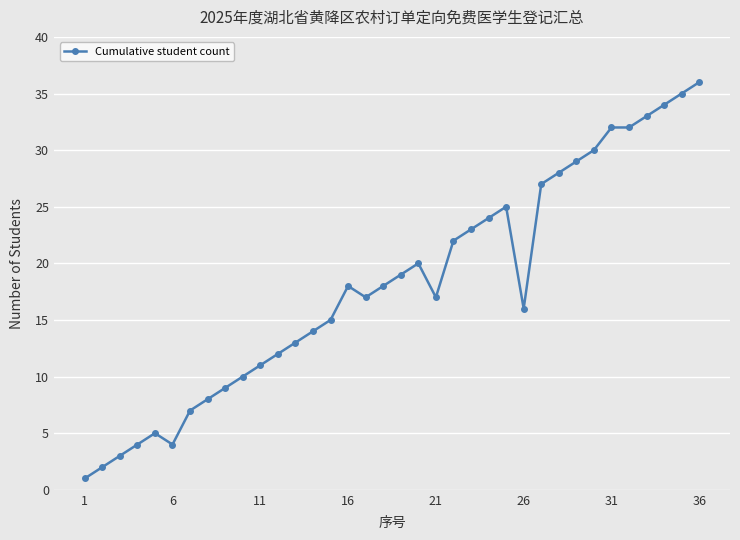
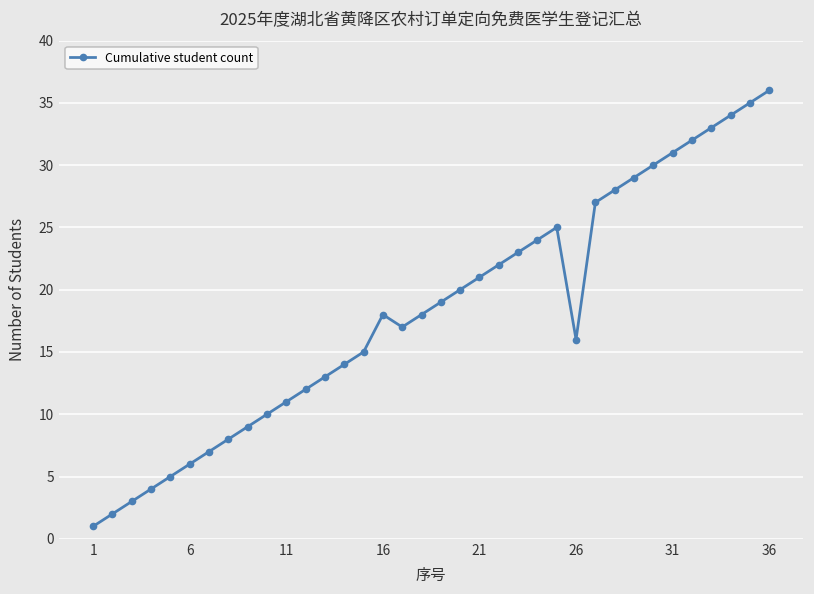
  {
    "1": 1,
-   "6": 4,
+   "6": 6,
    "11": 11,
    "16": 18,
-   "21": 17,
+   "21": 21,
    "26": 16,
-   "31": 32,
+   "31": 31,
    "36": 36
  }
